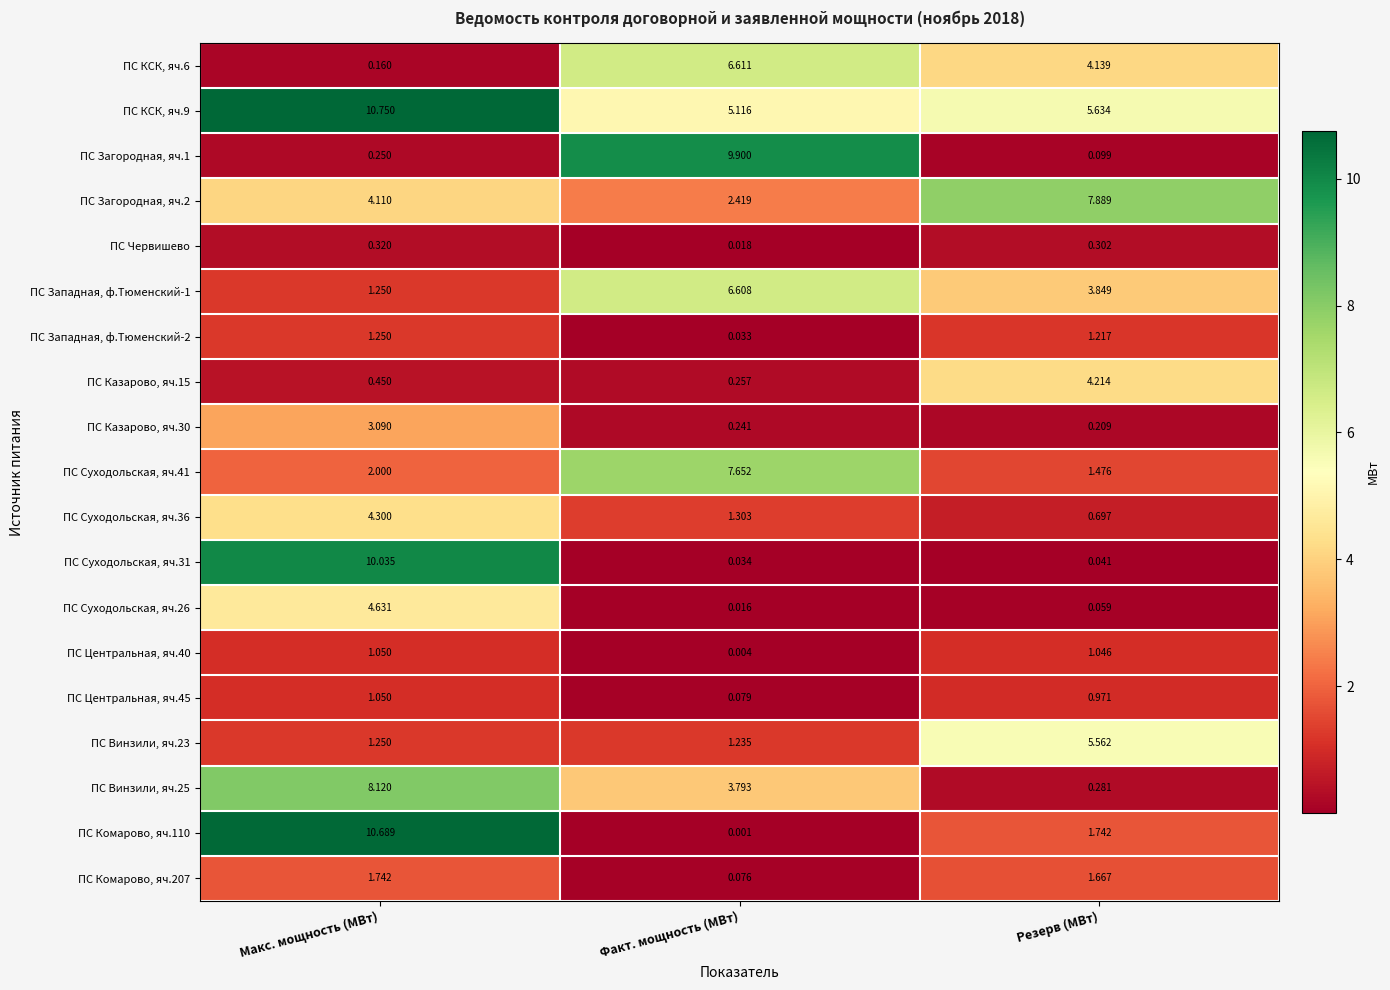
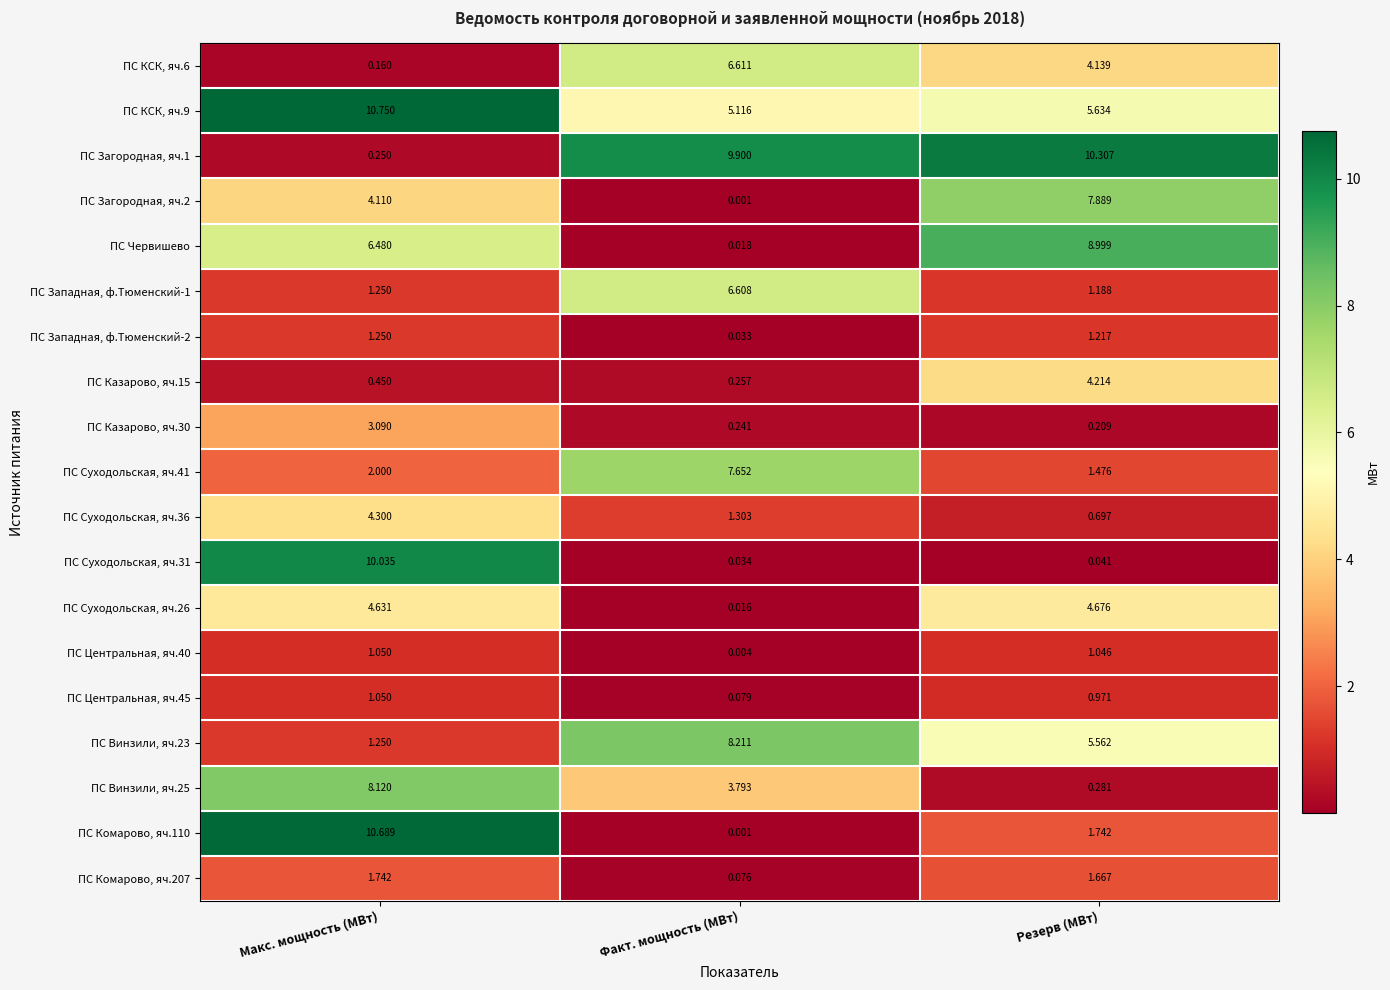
  {
    "ПС КСК, яч.6": {
      "Макс. мощность (МВт)": 0.160,
      "Факт. мощность (МВт)": 6.611,
      "Резерв (МВт)": 4.139
    },
    "ПС КСК, яч.9": {
      "Макс. мощность (МВт)": 10.750,
      "Факт. мощность (МВт)": 5.116,
      "Резерв (МВт)": 5.634
    },
    "ПС Загородная, яч.1": {
      "Макс. мощность (МВт)": 0.250,
      "Факт. мощность (МВт)": 9.900,
-     "Резерв (МВт)": 0.099
+     "Резерв (МВт)": 10.307
    },
    "ПС Загородная, яч.2": {
      "Макс. мощность (МВт)": 4.110,
-     "Факт. мощность (МВт)": 2.419,
+     "Факт. мощность (МВт)": 0.001,
      "Резерв (МВт)": 7.889
    },
    "ПС Червишево": {
-     "Макс. мощность (МВт)": 0.320,
+     "Макс. мощность (МВт)": 6.480,
      "Факт. мощность (МВт)": 0.018,
-     "Резерв (МВт)": 0.302
+     "Резерв (МВт)": 8.999
    },
    "ПС Западная, ф.Тюменский-1": {
      "Макс. мощность (МВт)": 1.250,
      "Факт. мощность (МВт)": 6.608,
-     "Резерв (МВт)": 3.849
+     "Резерв (МВт)": 1.188
    },
    "ПС Западная, ф.Тюменский-2": {
      "Макс. мощность (МВт)": 1.250,
      "Факт. мощность (МВт)": 0.033,
      "Резерв (МВт)": 1.217
    },
    "ПС Казарово, яч.15": {
      "Макс. мощность (МВт)": 0.450,
      "Факт. мощность (МВт)": 0.257,
      "Резерв (МВт)": 4.214
    },
    "ПС Казарово, яч.30": {
      "Макс. мощность (МВт)": 3.090,
      "Факт. мощность (МВт)": 0.241,
      "Резерв (МВт)": 0.209
    },
    "ПС Суходольская, яч.41": {
      "Макс. мощность (МВт)": 2.000,
      "Факт. мощность (МВт)": 7.652,
      "Резерв (МВт)": 1.476
    },
    "ПС Суходольская, яч.36": {
      "Макс. мощность (МВт)": 4.300,
      "Факт. мощность (МВт)": 1.303,
      "Резерв (МВт)": 0.697
    },
    "ПС Суходольская, яч.31": {
      "Макс. мощность (МВт)": 10.035,
      "Факт. мощность (МВт)": 0.034,
      "Резерв (МВт)": 0.041
    },
    "ПС Суходольская, яч.26": {
      "Макс. мощность (МВт)": 4.631,
      "Факт. мощность (МВт)": 0.016,
-     "Резерв (МВт)": 0.059
+     "Резерв (МВт)": 4.676
    },
    "ПС Центральная, яч.40": {
      "Макс. мощность (МВт)": 1.050,
      "Факт. мощность (МВт)": 0.004,
      "Резерв (МВт)": 1.046
    },
    "ПС Центральная, яч.45": {
      "Макс. мощность (МВт)": 1.050,
      "Факт. мощность (МВт)": 0.079,
      "Резерв (МВт)": 0.971
    },
    "ПС Винзили, яч.23": {
      "Макс. мощность (МВт)": 1.250,
-     "Факт. мощность (МВт)": 1.235,
+     "Факт. мощность (МВт)": 8.211,
      "Резерв (МВт)": 5.562
    },
    "ПС Винзили, яч.25": {
      "Макс. мощность (МВт)": 8.120,
      "Факт. мощность (МВт)": 3.793,
      "Резерв (МВт)": 0.281
    },
    "ПС Комарово, яч.110": {
      "Макс. мощность (МВт)": 10.689,
      "Факт. мощность (МВт)": 0.001,
      "Резерв (МВт)": 1.742
    },
    "ПС Комарово, яч.207": {
      "Макс. мощность (МВт)": 1.742,
      "Факт. мощность (МВт)": 0.076,
      "Резерв (МВт)": 1.667
    }
  }
